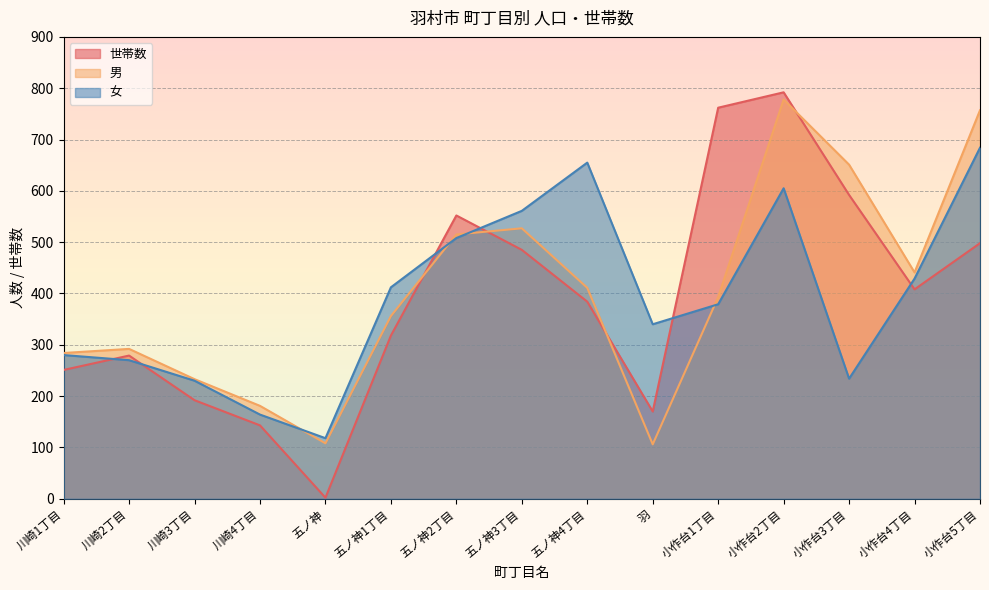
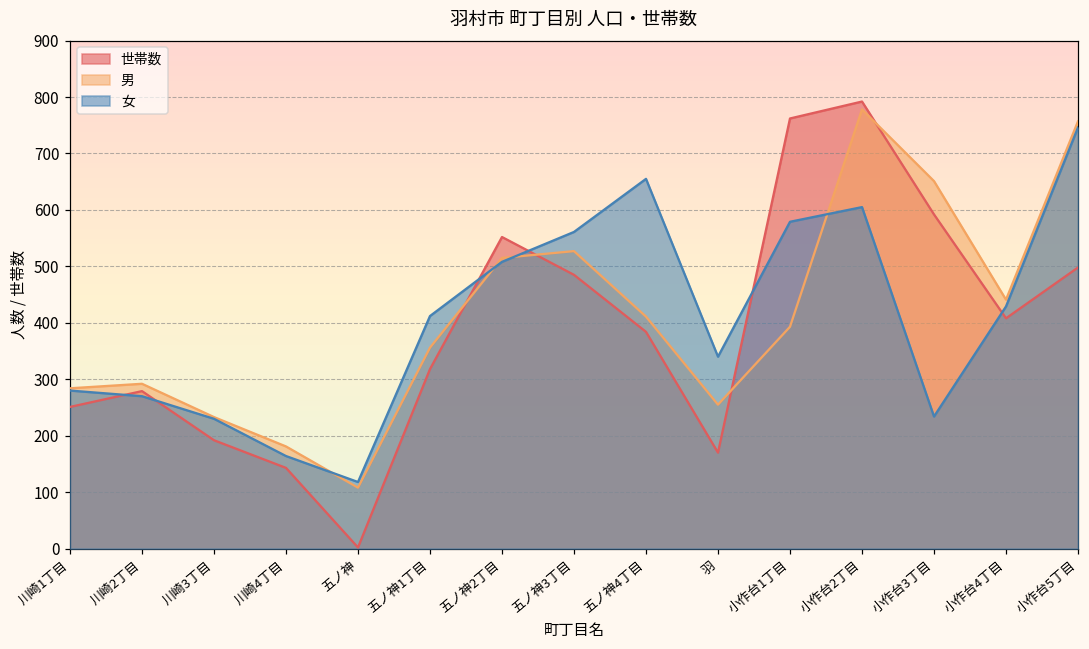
  {
    "世帯数": {
      "川崎1丁目": 250,
      "川崎2丁目": 280,
      "川崎3丁目": 190,
      "川崎4丁目": 140,
      "五ノ神": 0,
      "五ノ神1丁目": 320,
      "五ノ神2丁目": 550,
      "五ノ神3丁目": 490,
      "五ノ神4丁目": 380,
      "羽": 170,
      "小作台1丁目": 760,
      "小作台2丁目": 790,
      "小作台3丁目": 590,
      "小作台4丁目": 410,
      "小作台5丁目": 500
    },
    "男": {
      "川崎2丁目": 290,
      "川崎4丁目": 180,
      "五ノ神": 110,
      "五ノ神1丁目": 360,
      "五ノ神2丁目": 520,
      "五ノ神3丁目": 530,
      "五ノ神4丁目": 410,
-     "羽": 110,
+     "羽": 260,
      "小作台1丁目": 390,
      "小作台2丁目": 780,
      "小作台3丁目": 650,
      "小作台4丁目": 440,
      "小作台5丁目": 760
    },
    "女": {
      "川崎2丁目": 270,
      "川崎4丁目": 160,
      "五ノ神": 120,
      "五ノ神1丁目": 410,
      "五ノ神2丁目": 510,
      "五ノ神3丁目": 560,
      "五ノ神4丁目": 660,
      "羽": 340,
-     "小作台1丁目": 380,
+     "小作台1丁目": 580,
      "小作台2丁目": 610,
      "小作台3丁目": 230,
      "小作台4丁目": 430,
-     "小作台5丁目": 680
+     "小作台5丁目": 750
    }
  }
